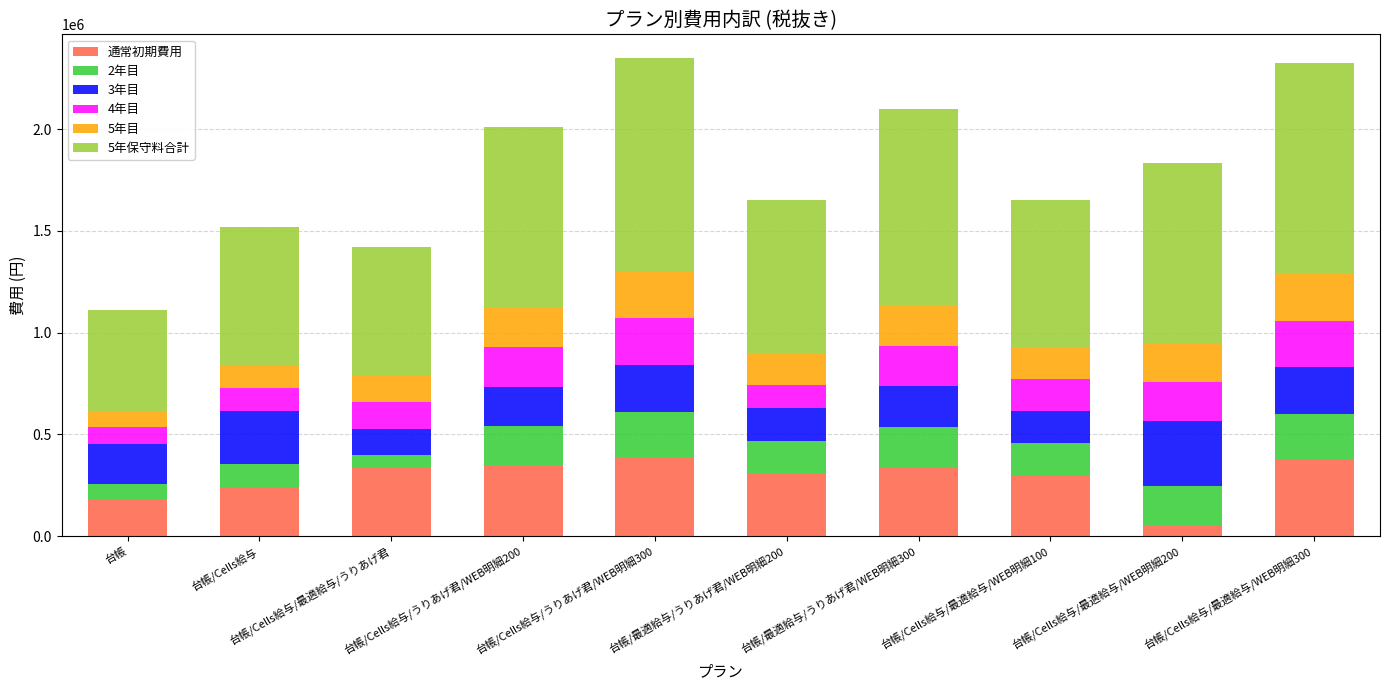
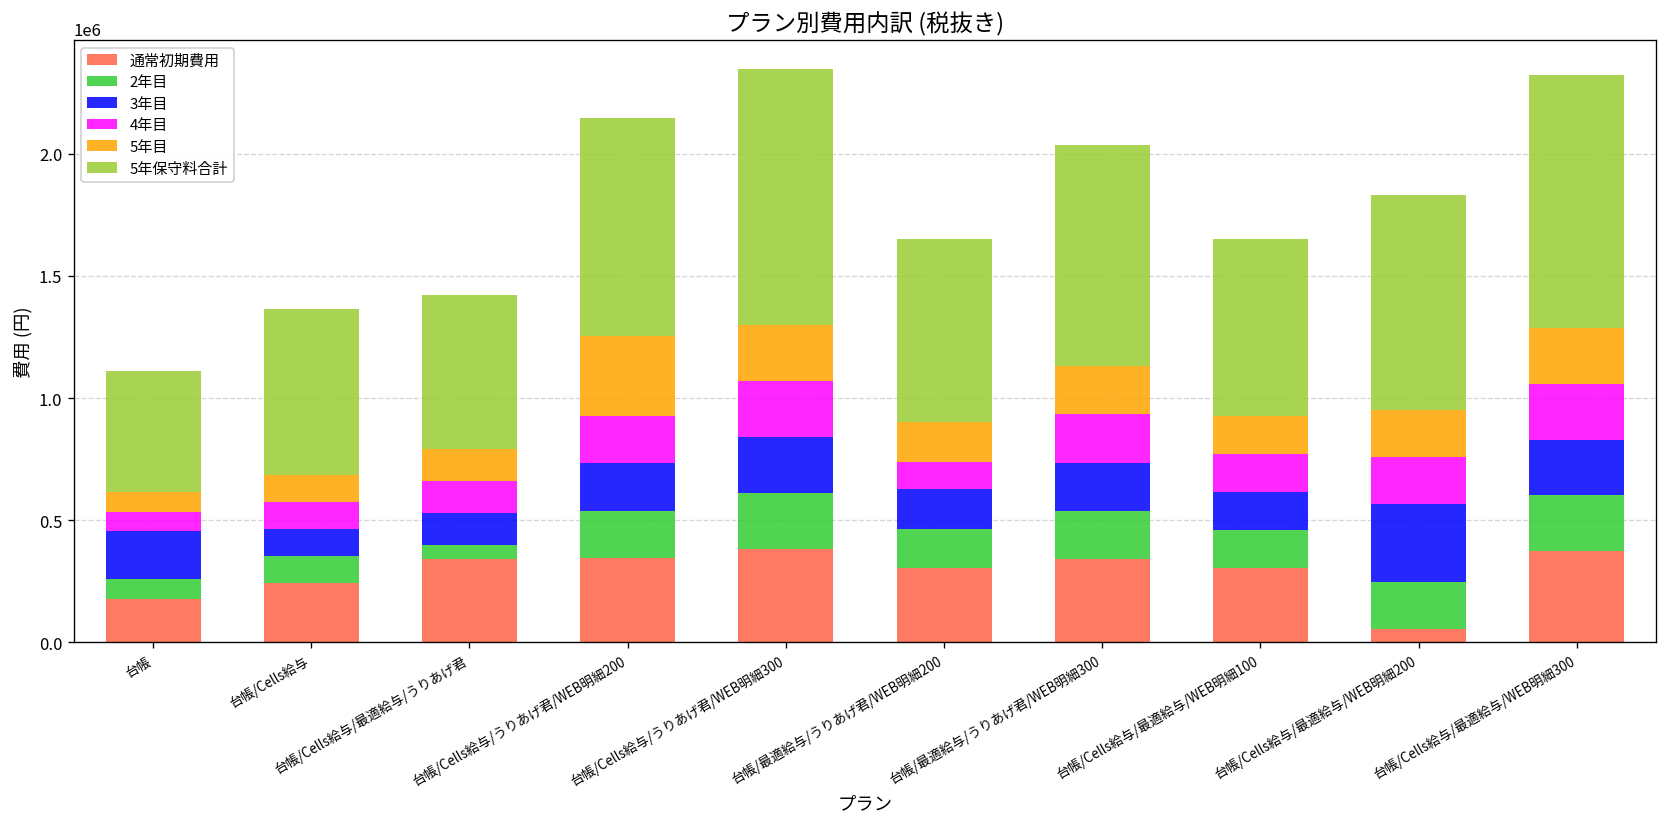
  {
    "通常初期費用": {
      "台帳": 180000,
      "台帳/Cells給与": 240000,
      "台帳/Cells給与/最適給与/うりあげ君": 340000,
      "台帳/Cells給与/うりあげ君/WEB明細200": 350000,
      "台帳/Cells給与/うりあげ君/WEB明細300": 380000,
      "台帳/最適給与/うりあげ君/WEB明細200": 300000,
      "台帳/最適給与/うりあげ君/WEB明細300": 340000,
      "台帳/Cells給与/最適給与/WEB明細100": 300000,
      "台帳/Cells給与/最適給与/WEB明細200": 50000,
      "台帳/Cells給与/最適給与/WEB明細300": 370000
    },
    "2年目": {
      "台帳": 80000,
      "台帳/Cells給与": 110000,
      "台帳/Cells給与/最適給与/うりあげ君": 60000,
      "台帳/Cells給与/うりあげ君/WEB明細200": 190000,
      "台帳/Cells給与/うりあげ君/WEB明細300": 230000,
      "台帳/最適給与/うりあげ君/WEB明細200": 160000,
      "台帳/最適給与/うりあげ君/WEB明細300": 200000,
      "台帳/Cells給与/最適給与/WEB明細100": 160000,
      "台帳/Cells給与/最適給与/WEB明細200": 190000,
      "台帳/Cells給与/最適給与/WEB明細300": 230000
    },
    "3年目": {
      "台帳": 200000,
-     "台帳/Cells給与": 260000,
+     "台帳/Cells給与": 110000,
      "台帳/Cells給与/最適給与/うりあげ君": 130000,
      "台帳/Cells給与/うりあげ君/WEB明細200": 190000,
      "台帳/Cells給与/うりあげ君/WEB明細300": 230000,
      "台帳/最適給与/うりあげ君/WEB明細200": 160000,
      "台帳/最適給与/うりあげ君/WEB明細300": 200000,
      "台帳/Cells給与/最適給与/WEB明細100": 160000,
      "台帳/Cells給与/最適給与/WEB明細200": 320000,
      "台帳/Cells給与/最適給与/WEB明細300": 230000
    },
    "4年目": {
      "台帳": 80000,
      "台帳/Cells給与": 110000,
      "台帳/Cells給与/最適給与/うりあげ君": 130000,
      "台帳/Cells給与/うりあげ君/WEB明細200": 190000,
      "台帳/Cells給与/うりあげ君/WEB明細300": 230000,
      "台帳/最適給与/うりあげ君/WEB明細200": 110000,
      "台帳/最適給与/うりあげ君/WEB明細300": 200000,
      "台帳/Cells給与/最適給与/WEB明細100": 160000,
      "台帳/Cells給与/最適給与/WEB明細200": 190000,
      "台帳/Cells給与/最適給与/WEB明細300": 230000
    },
    "5年目": {
      "台帳": 80000,
      "台帳/Cells給与": 110000,
      "台帳/Cells給与/最適給与/うりあげ君": 130000,
-     "台帳/Cells給与/うりあげ君/WEB明細200": 190000,
+     "台帳/Cells給与/うりあげ君/WEB明細200": 330000,
      "台帳/Cells給与/うりあげ君/WEB明細300": 230000,
      "台帳/最適給与/うりあげ君/WEB明細200": 160000,
      "台帳/最適給与/うりあげ君/WEB明細300": 200000,
      "台帳/Cells給与/最適給与/WEB明細100": 160000,
      "台帳/Cells給与/最適給与/WEB明細200": 190000,
      "台帳/Cells給与/最適給与/WEB明細300": 230000
    },
    "5年保守料合計": {
      "台帳": 500000,
      "台帳/Cells給与": 680000,
      "台帳/Cells給与/最適給与/うりあげ君": 630000,
      "台帳/Cells給与/うりあげ君/WEB明細200": 890000,
      "台帳/Cells給与/うりあげ君/WEB明細300": 1050000,
      "台帳/最適給与/うりあげ君/WEB明細200": 750000,
-     "台帳/最適給与/うりあげ君/WEB明細300": 970000,
+     "台帳/最適給与/うりあげ君/WEB明細300": 910000,
      "台帳/Cells給与/最適給与/WEB明細100": 720000,
      "台帳/Cells給与/最適給与/WEB明細200": 880000,
      "台帳/Cells給与/最適給与/WEB明細300": 1040000
    }
  }
